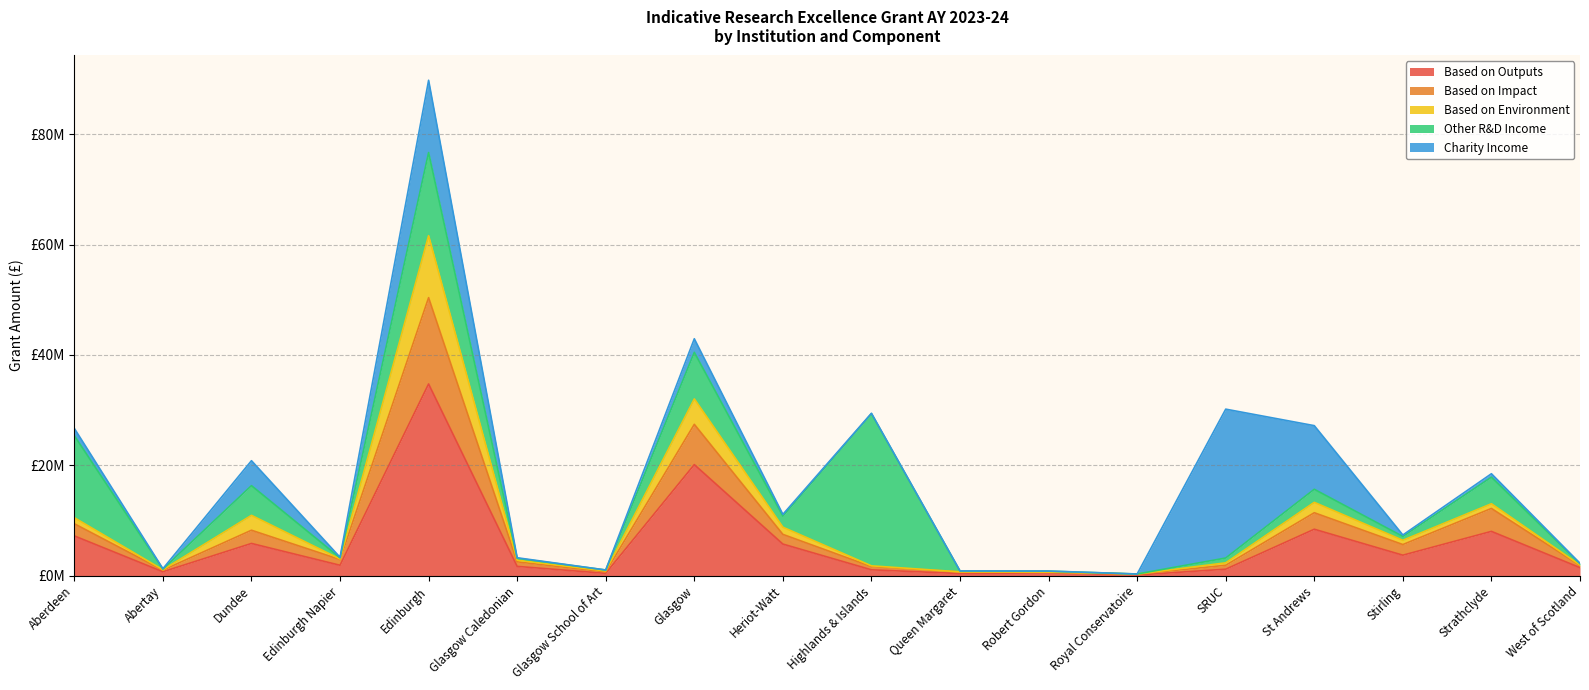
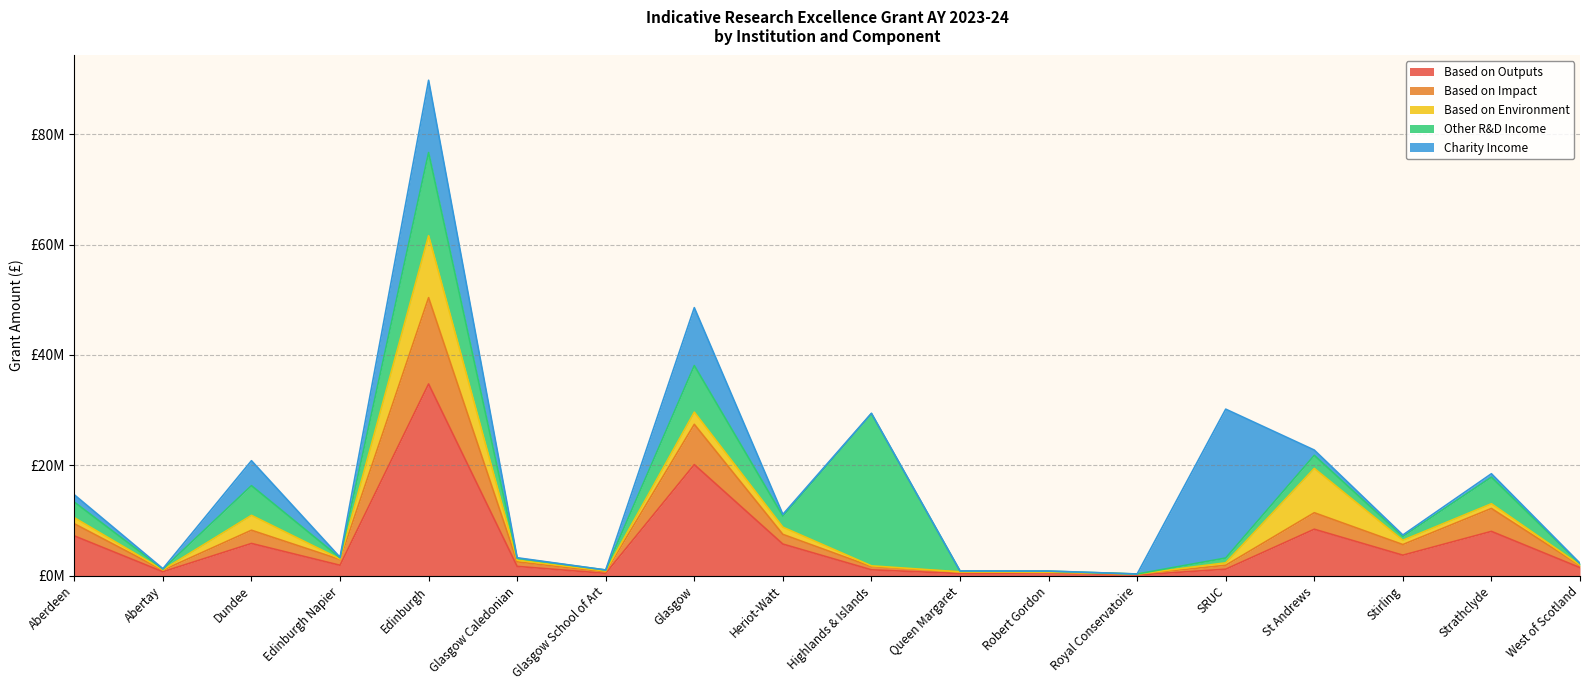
  {
    "Based on Environment": {
      "Aberdeen": "£1000000",
      "Dundee": "£3000000",
      "Edinburgh": "£11000000",
-     "Glasgow": "£5000000",
+     "Glasgow": "£2000000",
      "Heriot-Watt": "£1000000",
-     "St Andrews": "£2000000",
+     "St Andrews": "£8000000",
      "Stirling": "£1000000",
      "Strathclyde": "£1000000"
    },
    "Other R&D Income": {
-     "Aberdeen": "£15000000",
+     "Aberdeen": "£3000000",
      "Dundee": "£5000000",
      "Edinburgh": "£15000000",
      "Glasgow": "£8000000",
      "SRUC": "£1000000",
      "St Andrews": "£2000000",
      "Strathclyde": "£5000000"
    },
    "Charity Income": {
      "Aberdeen": "£1000000",
      "Dundee": "£5000000",
      "Edinburgh": "£13000000",
-     "Glasgow": "£2000000",
+     "Glasgow": "£10000000",
      "SRUC": "£27000000",
-     "St Andrews": "£12000000",
+     "St Andrews": "£1000000",
      "Strathclyde": "£1000000"
    }
  }
